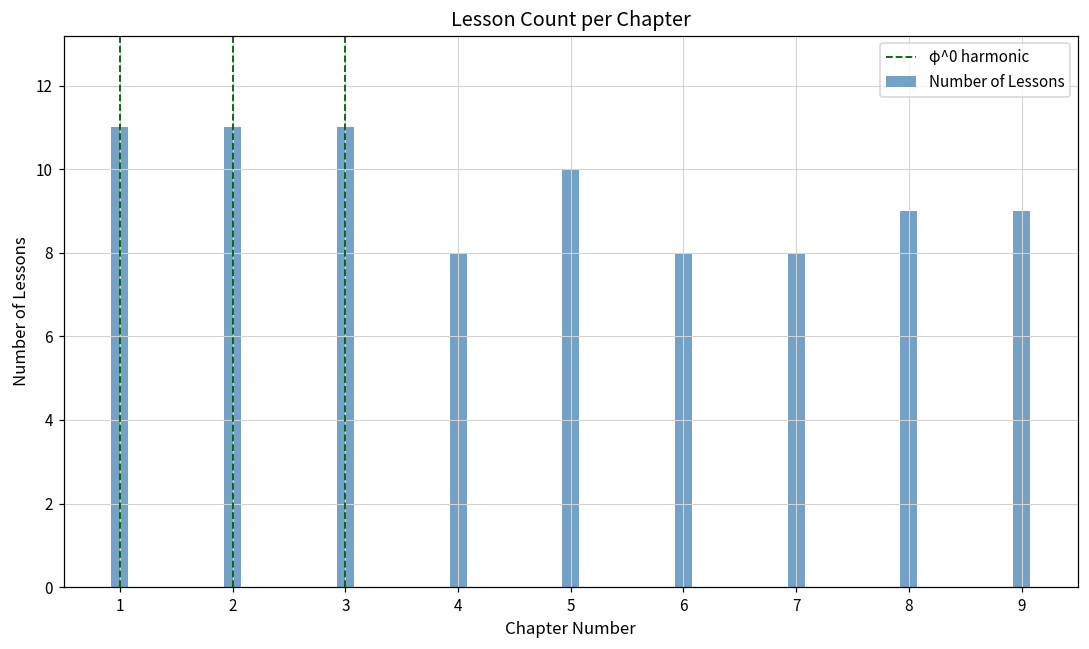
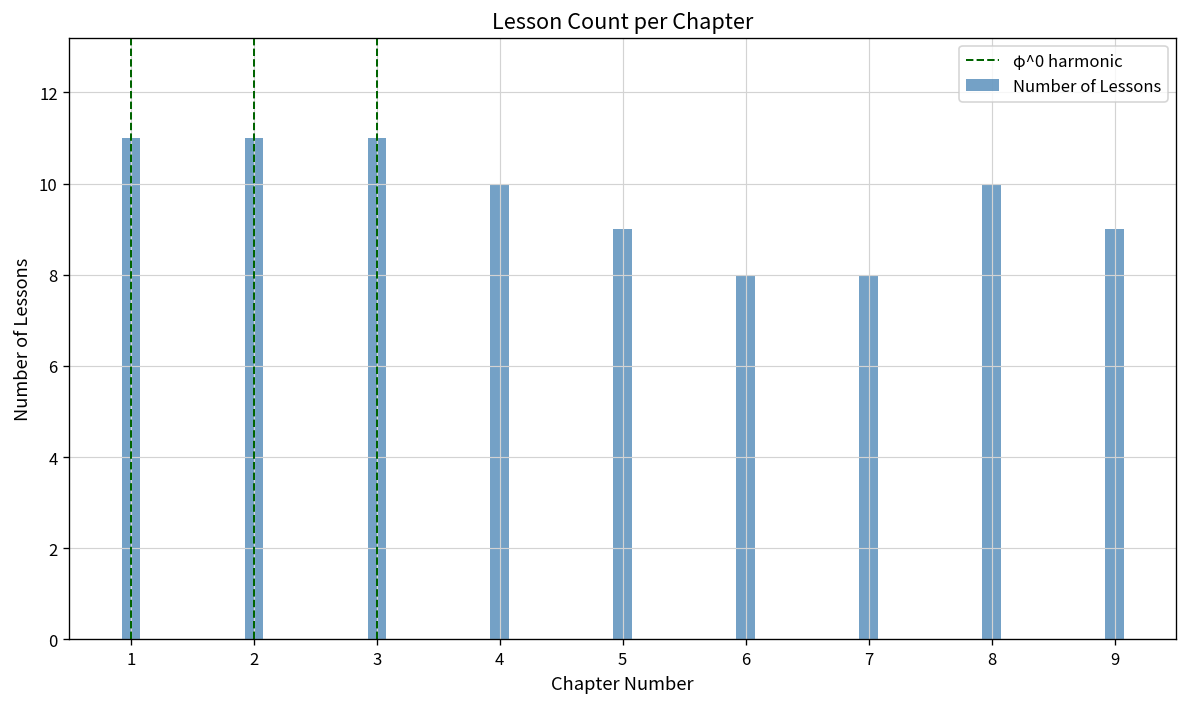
  {
    "1": 11,
    "2": 11,
    "3": 11,
-   "4": 8,
-   "5": 10,
+   "4": 10,
+   "5": 9,
    "6": 8,
    "7": 8,
-   "8": 9,
+   "8": 10,
    "9": 9
  }
